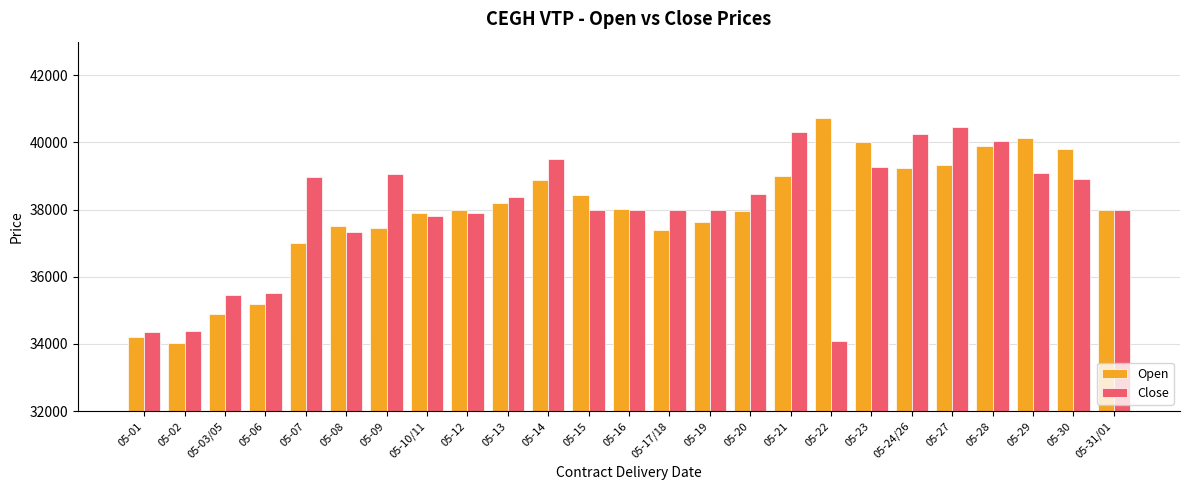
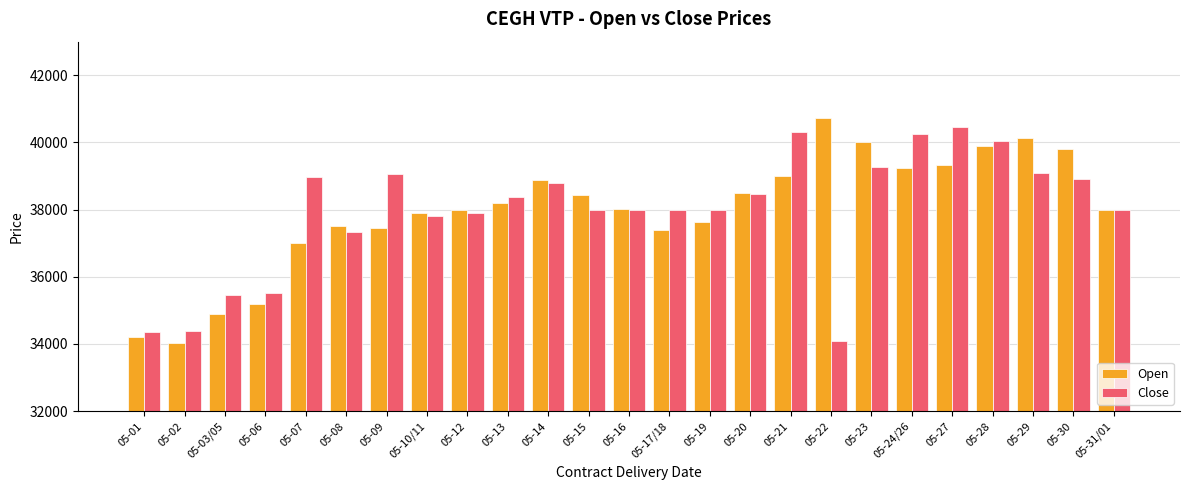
  {
    "Open": {
      "05-01": 34200,
      "05-02": 34000,
      "05-03/05": 34900,
      "05-06": 35200,
      "05-07": 37000,
      "05-08": 37500,
      "05-09": 37500,
      "05-10/11": 37900,
      "05-12": 38000,
      "05-13": 38200,
      "05-14": 38900,
      "05-15": 38400,
      "05-16": 38000,
      "05-17/18": 37400,
      "05-19": 37600,
-     "05-20": 38000,
+     "05-20": 38500,
      "05-21": 39000,
      "05-22": 40700,
      "05-23": 40000,
      "05-24/26": 39200,
      "05-27": 39300,
      "05-28": 39900,
      "05-29": 40100,
      "05-30": 39800,
      "05-31/01": 38000
    },
    "Close": {
      "05-01": 34400,
      "05-02": 34400,
      "05-03/05": 35500,
      "05-06": 35500,
      "05-07": 39000,
      "05-08": 37300,
      "05-09": 39100,
      "05-10/11": 37800,
      "05-12": 37900,
      "05-13": 38400,
-     "05-14": 39500,
+     "05-14": 38800,
      "05-15": 38000,
      "05-16": 38000,
      "05-17/18": 38000,
      "05-19": 38000,
      "05-20": 38500,
      "05-21": 40300,
      "05-22": 34100,
      "05-23": 39300,
      "05-24/26": 40300,
      "05-27": 40500,
      "05-28": 40100,
      "05-29": 39100,
      "05-30": 38900,
      "05-31/01": 38000
    }
  }
